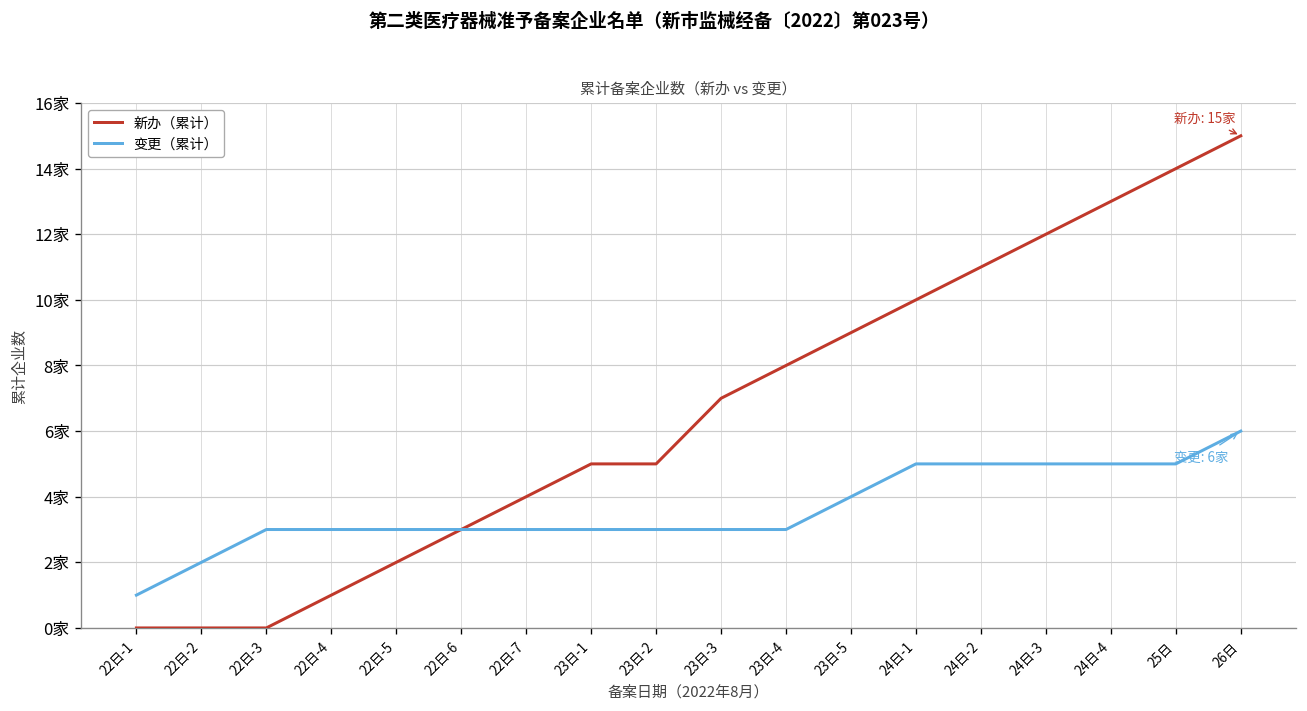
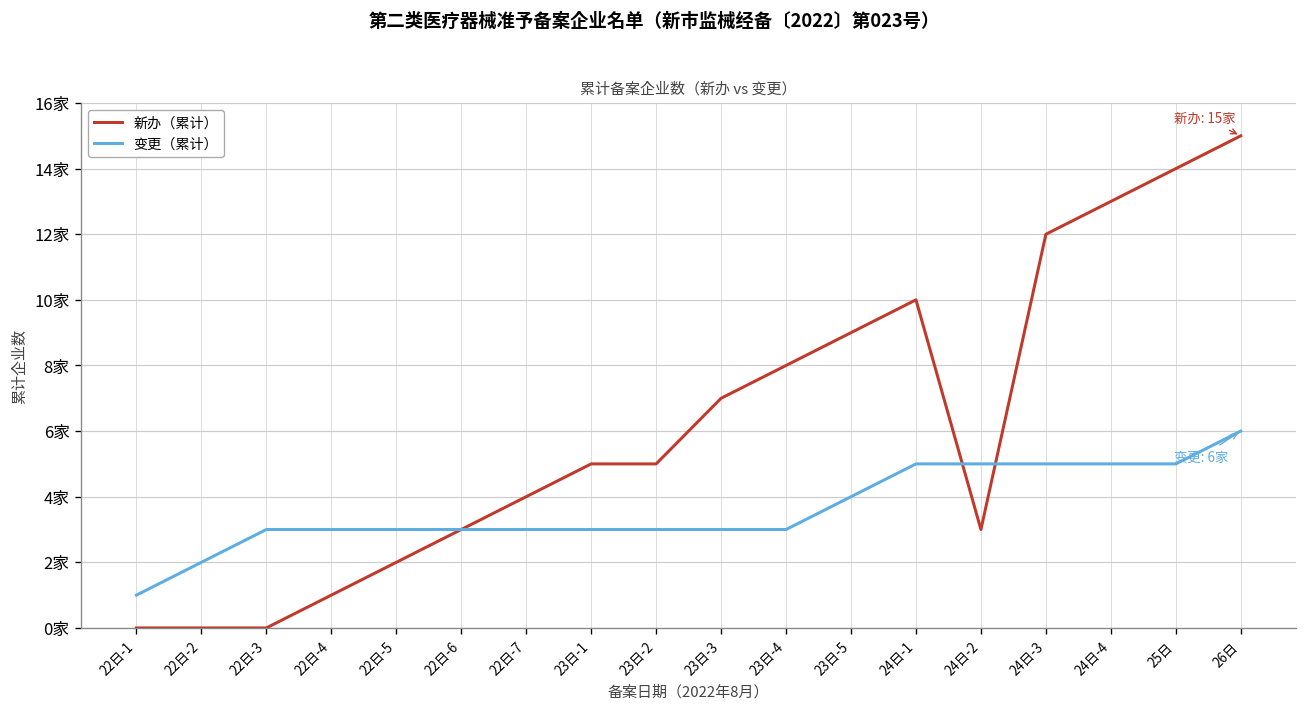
  {
    "新办（累计）": {
      "22日-1": "0家",
      "22日-2": "0家",
      "22日-3": "0家",
      "22日-4": "1家",
      "22日-5": "2家",
      "22日-7": "4家",
      "23日-1": "5家",
      "23日-2": "5家",
      "23日-3": "7家",
      "23日-4": "8家",
      "23日-5": "9家",
      "24日-1": "10家",
-     "24日-2": "11家",
+     "24日-2": "3家",
      "24日-3": "12家",
      "24日-4": "13家",
      "25日": "14家"
    },
    "变更（累计）": {
      "22日-1": "1家",
      "22日-2": "2家",
      "22日-3": "3家",
      "22日-4": "3家",
      "22日-5": "3家",
      "22日-7": "3家",
      "23日-1": "3家",
      "23日-2": "3家",
      "23日-3": "3家",
      "23日-4": "3家",
      "23日-5": "4家",
      "24日-1": "5家",
      "24日-2": "5家",
      "24日-3": "5家",
      "24日-4": "5家"
    }
  }
